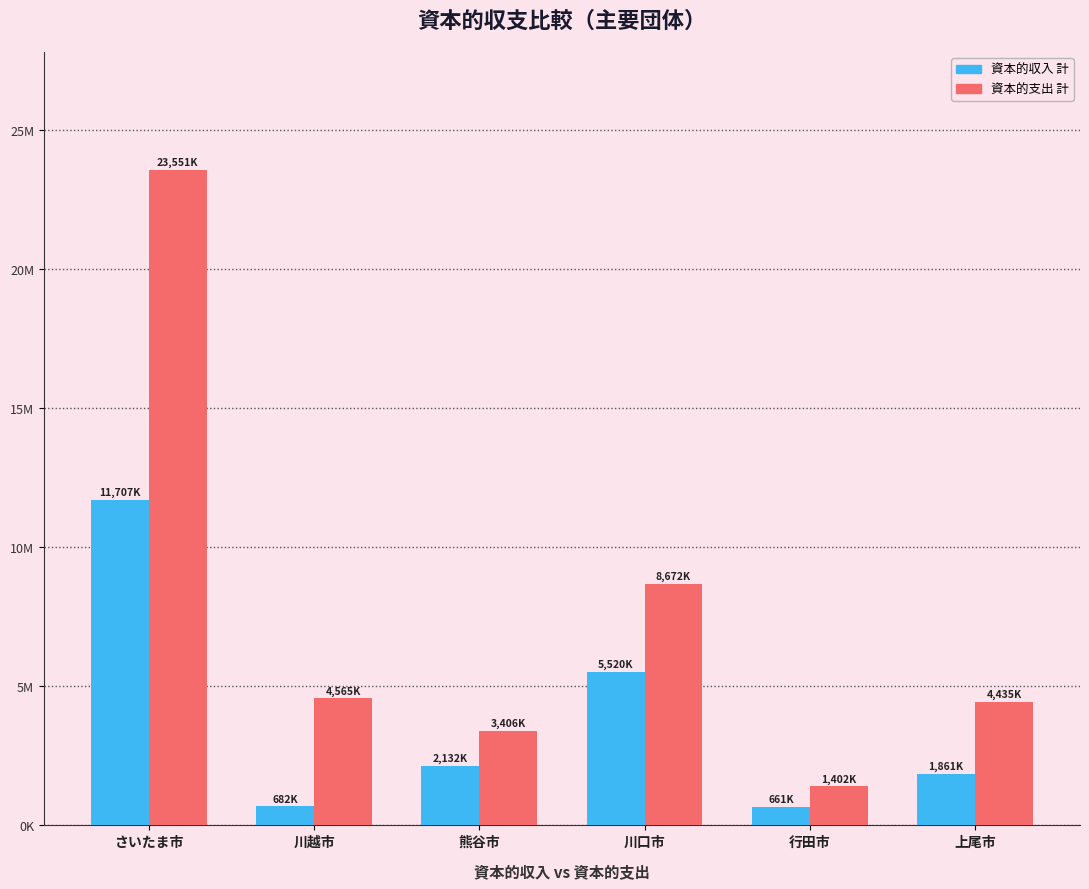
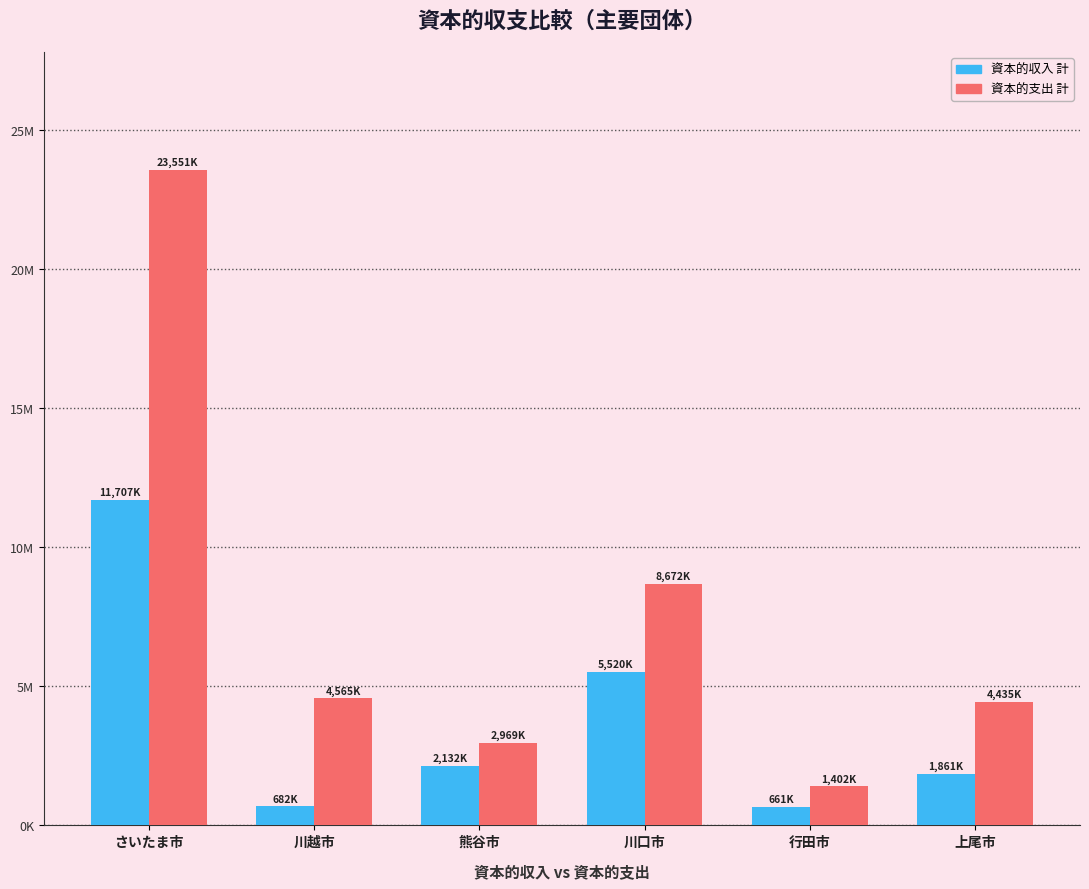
  {
    "資本的収入 計": {
      "上尾市": "1,861K"
    },
    "資本的支出 計": {
      "さいたま市": "23,551K",
-     "熊谷市": "3,406K",
+     "熊谷市": "2,969K",
      "川口市": "8,672K",
      "上尾市": "4,435K"
    }
  }
